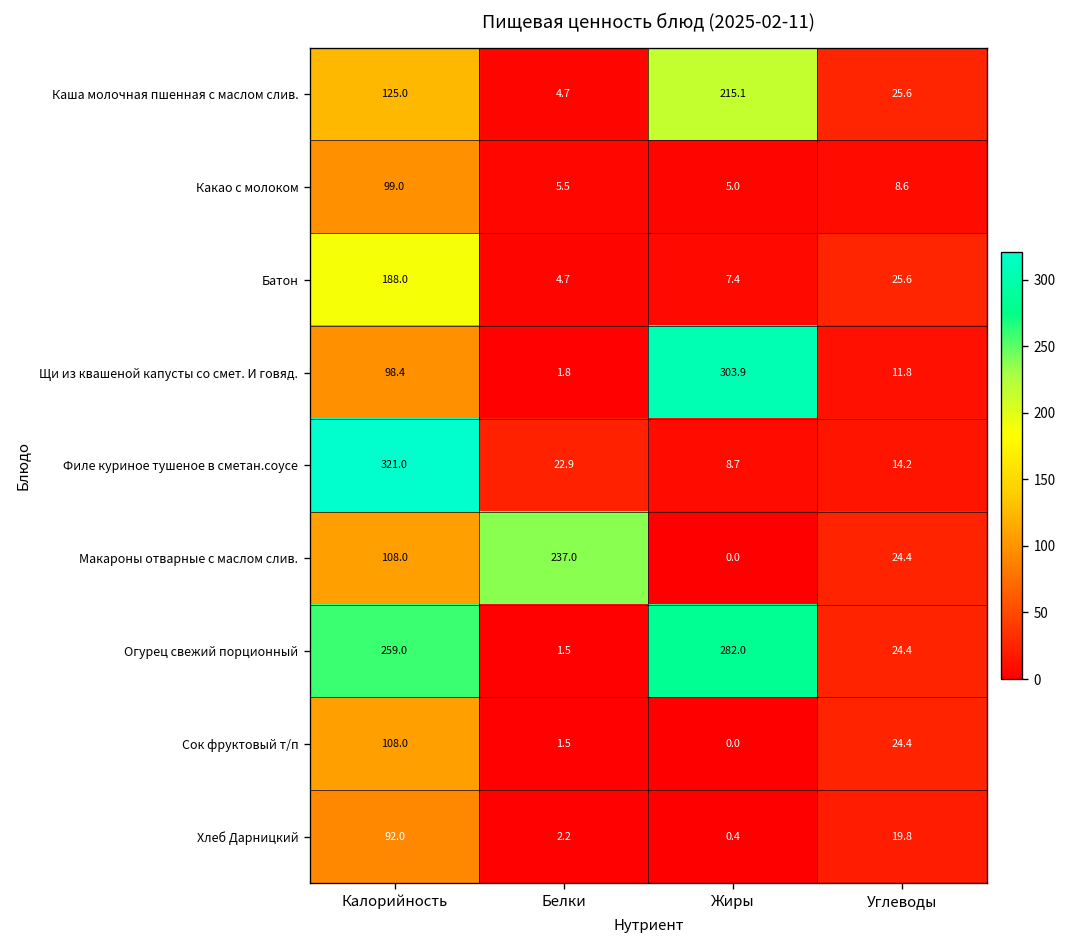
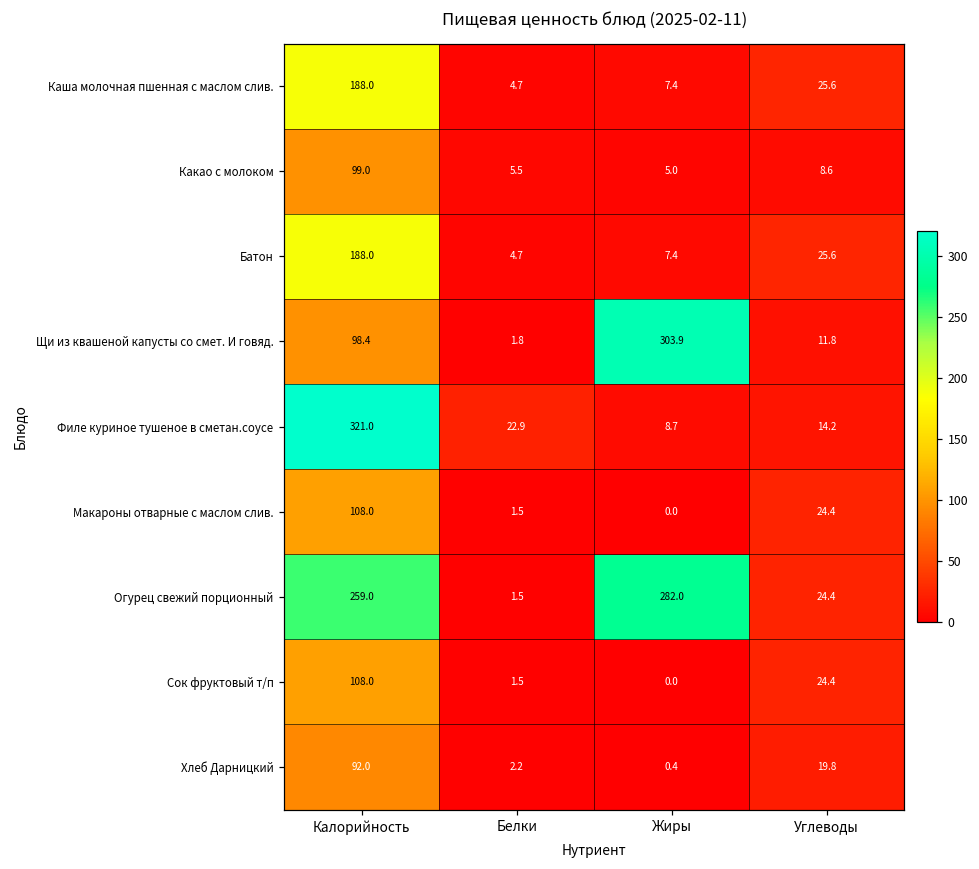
  {
    "Каша молочная пшенная с маслом слив.": {
-     "Калорийность": 125.0,
+     "Калорийность": 188.0,
      "Белки": 4.7,
-     "Жиры": 215.1,
+     "Жиры": 7.4,
      "Углеводы": 25.6
    },
    "Какао с молоком": {
      "Калорийность": 99.0,
      "Белки": 5.5,
      "Жиры": 5.0,
      "Углеводы": 8.6
    },
    "Батон": {
      "Калорийность": 188.0,
      "Белки": 4.7,
      "Жиры": 7.4,
      "Углеводы": 25.6
    },
    "Щи из квашеной капусты со смет. И говяд.": {
      "Калорийность": 98.4,
      "Белки": 1.8,
      "Жиры": 303.9,
      "Углеводы": 11.8
    },
    "Филе куриное тушеное в сметан.соусе": {
      "Калорийность": 321.0,
      "Белки": 22.9,
      "Жиры": 8.7,
      "Углеводы": 14.2
    },
    "Макароны отварные с маслом слив.": {
      "Калорийность": 108.0,
-     "Белки": 237.0,
+     "Белки": 1.5,
      "Жиры": 0.0,
      "Углеводы": 24.4
    },
    "Огурец свежий порционный": {
      "Калорийность": 259.0,
      "Белки": 1.5,
      "Жиры": 282.0,
      "Углеводы": 24.4
    },
    "Сок фруктовый т/п": {
      "Калорийность": 108.0,
      "Белки": 1.5,
      "Жиры": 0.0,
      "Углеводы": 24.4
    },
    "Хлеб Дарницкий": {
      "Калорийность": 92.0,
      "Белки": 2.2,
      "Жиры": 0.4,
      "Углеводы": 19.8
    }
  }
